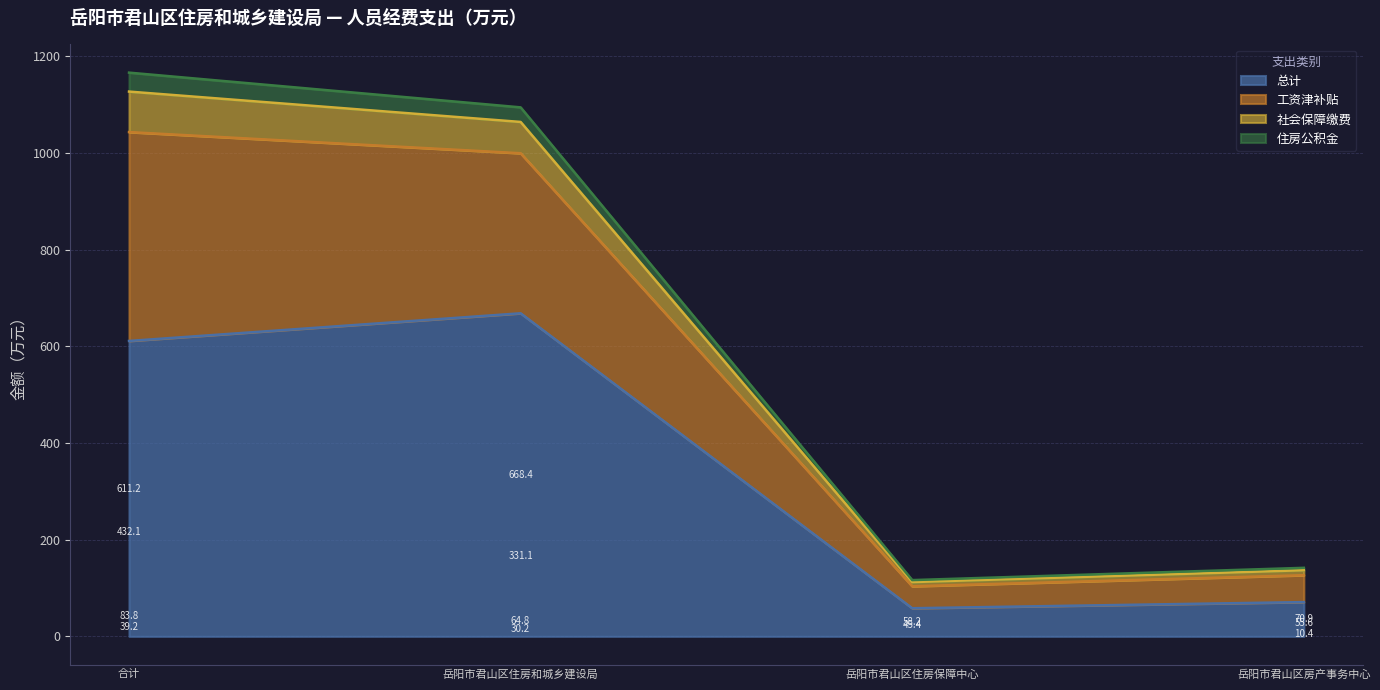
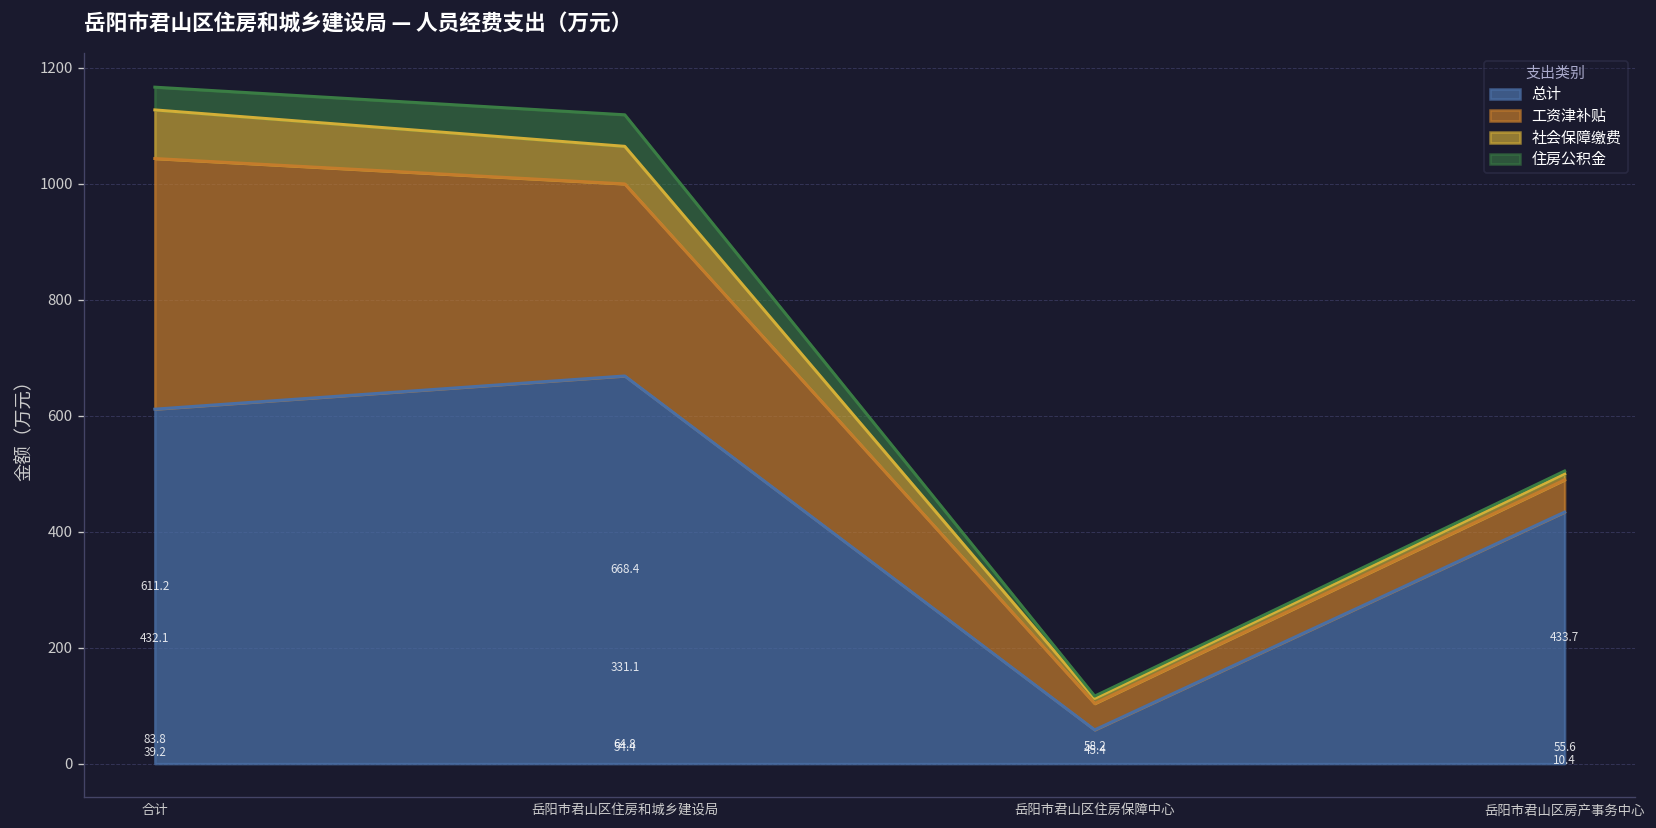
  {
    "总计": {
-     "岳阳市君山区房产事务中心": 70.9
+     "岳阳市君山区房产事务中心": 433.7
    },
    "住房公积金": {
-     "岳阳市君山区住房和城乡建设局": 30.2
+     "岳阳市君山区住房和城乡建设局": 54.4
    }
  }
